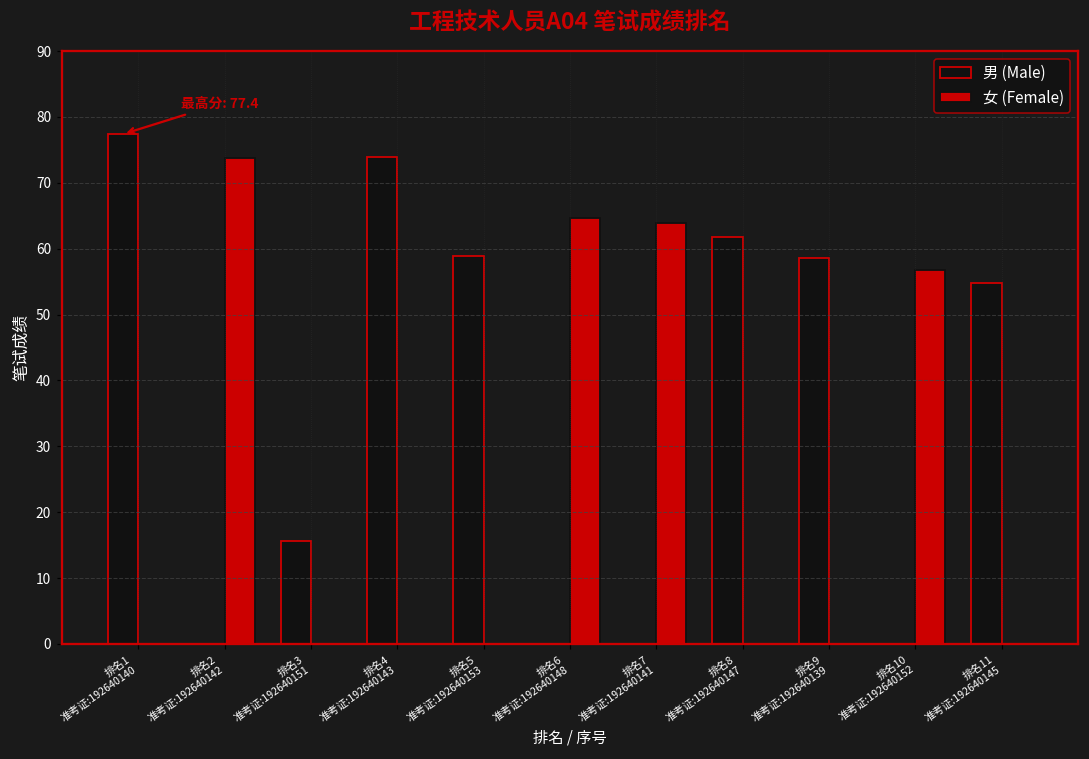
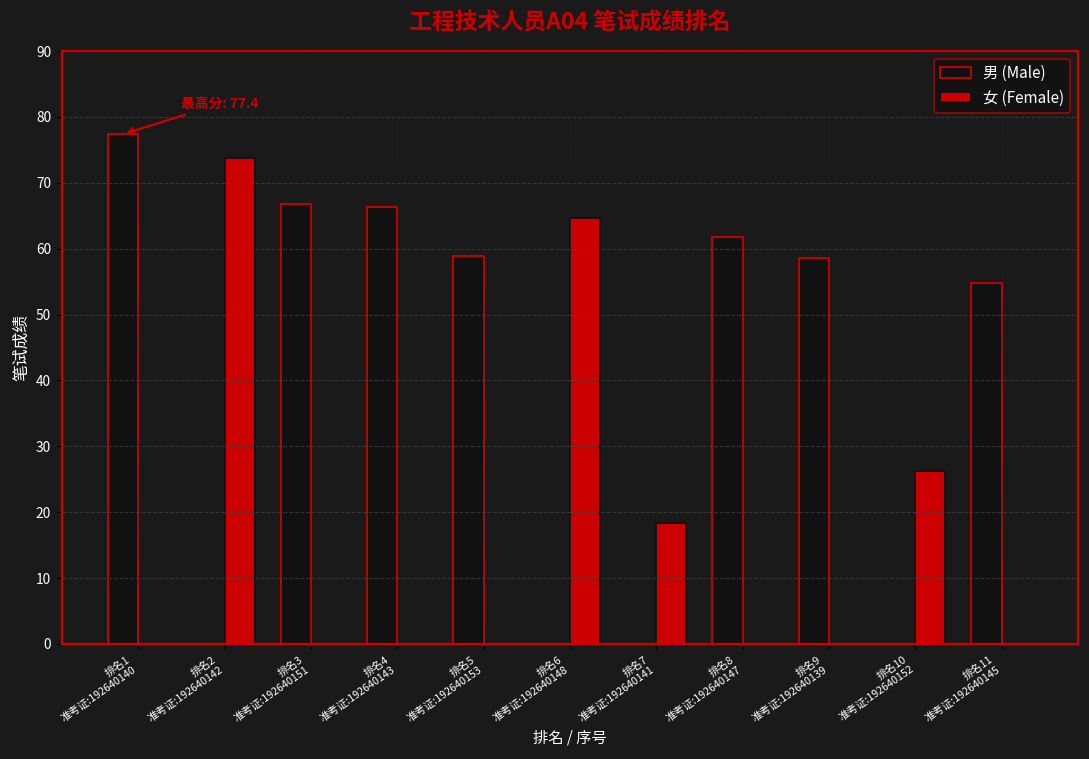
  {
    "男 (Male)": {
      "排名2 准考证:192640142": 0,
-     "排名3 准考证:192640151": 16,
-     "排名4 准考证:192640143": 74,
+     "排名3 准考证:192640151": 67,
+     "排名4 准考证:192640143": 66,
      "排名5 准考证:192640153": 59,
      "排名6 准考证:192640148": 0,
      "排名7 准考证:192640141": 0,
      "排名8 准考证:192640147": 62,
      "排名9 准考证:192640139": 59,
      "排名10 准考证:192640152": 0,
      "排名11 准考证:192640145": 55
    },
    "女 (Female)": {
      "排名1 准考证:192640140": 0,
      "排名2 准考证:192640142": 74,
      "排名3 准考证:192640151": 0,
      "排名4 准考证:192640143": 0,
      "排名5 准考证:192640153": 0,
      "排名6 准考证:192640148": 65,
-     "排名7 准考证:192640141": 64,
+     "排名7 准考证:192640141": 18,
      "排名8 准考证:192640147": 0,
      "排名9 准考证:192640139": 0,
-     "排名10 准考证:192640152": 57,
+     "排名10 准考证:192640152": 26,
      "排名11 准考证:192640145": 0
    }
  }
